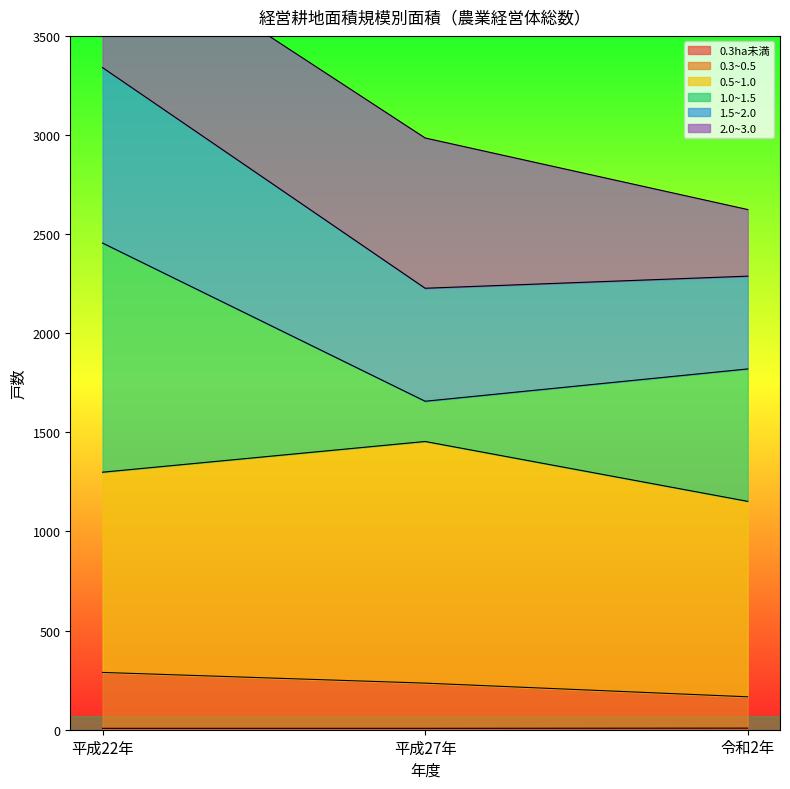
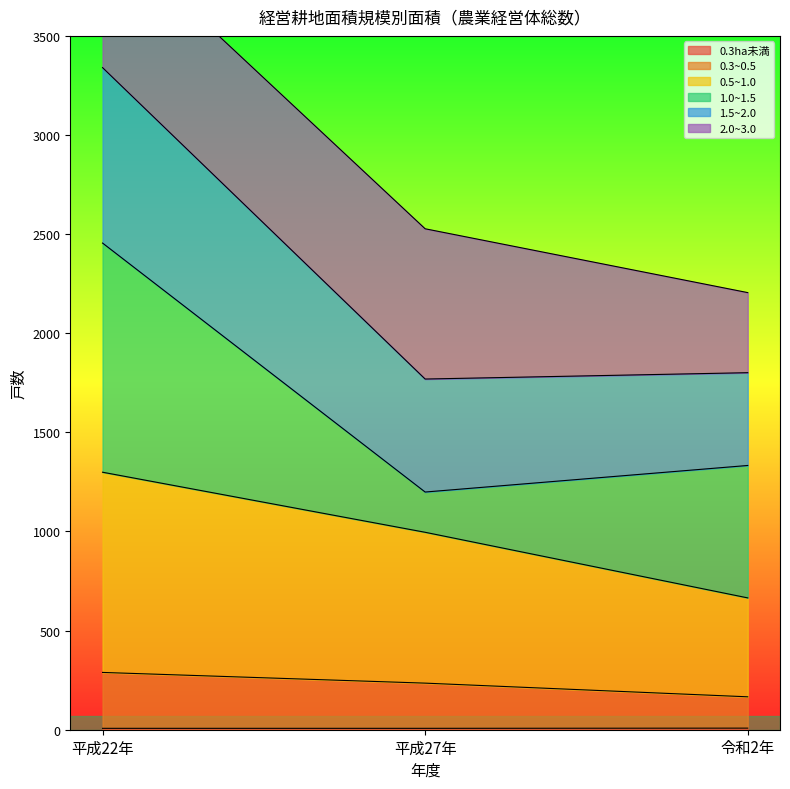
  {
    "0.5~1.0": {
      "平成22年": 1010,
-     "平成27年": 1220,
-     "令和2年": 990
+     "平成27年": 760,
+     "令和2年": 500
    },
    "1.0~1.5": {
      "平成22年": 1160,
      "平成27年": 200,
      "令和2年": 670
    },
    "1.5~2.0": {
      "平成22年": 890,
      "平成27年": 570,
      "令和2年": 470
    },
    "2.0~3.0": {
      "平成27年": 760,
-     "令和2年": 340
+     "令和2年": 400
    }
  }
